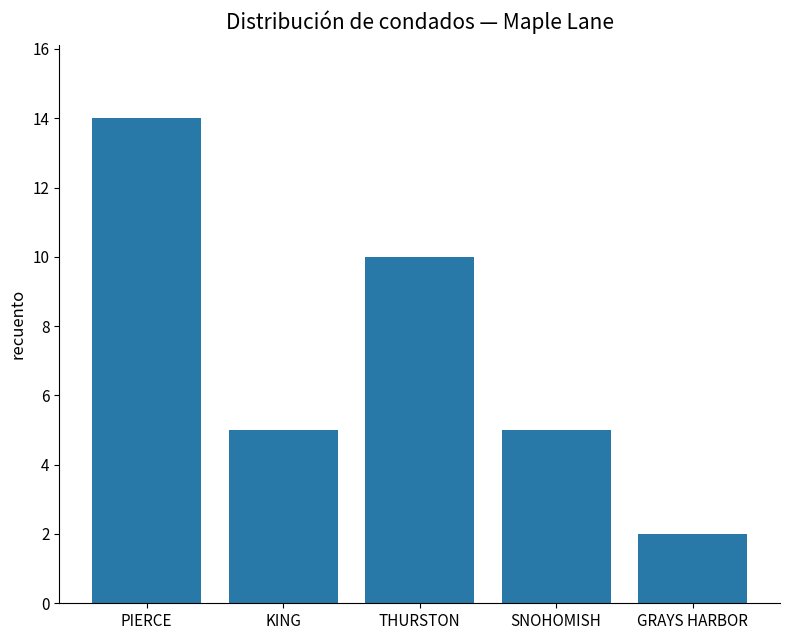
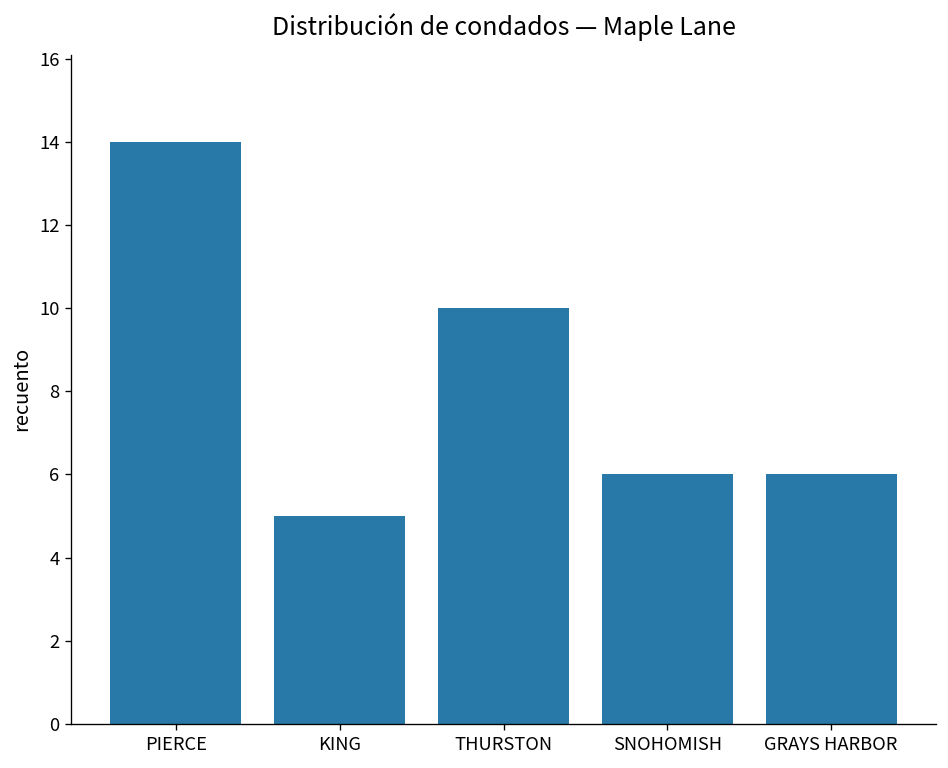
  {
    "PIERCE": 14,
    "KING": 5,
    "THURSTON": 10,
-   "SNOHOMISH": 5,
-   "GRAYS HARBOR": 2
+   "SNOHOMISH": 6,
+   "GRAYS HARBOR": 6
  }
